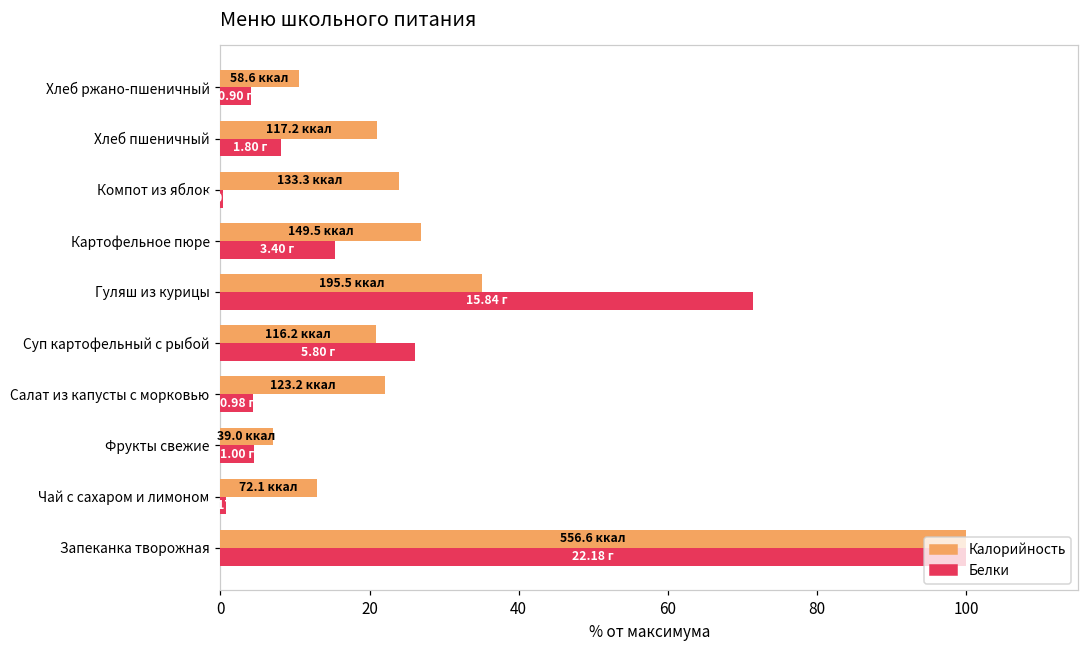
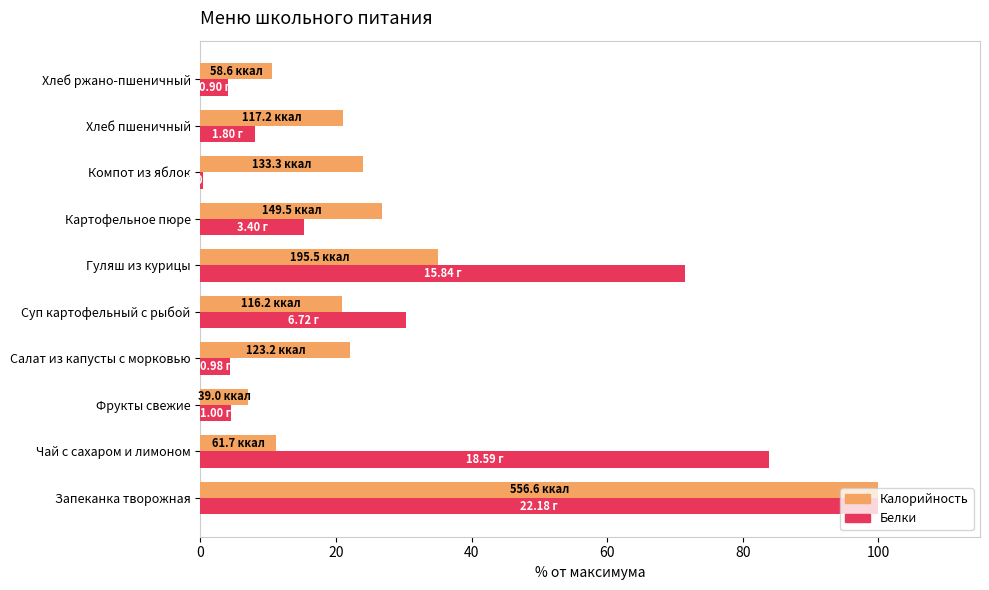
  {
    "Калорийность": {
-     "Чай с сахаром и лимоном": 72.1
+     "Чай с сахаром и лимоном": 61.7
    },
    "Белки": {
-     "Суп картофельный с рыбой": 5.80,
-     "Чай с сахаром и лимоном": 1
+     "Суп картофельный с рыбой": 6.72,
+     "Чай с сахаром и лимоном": 84
    }
  }
